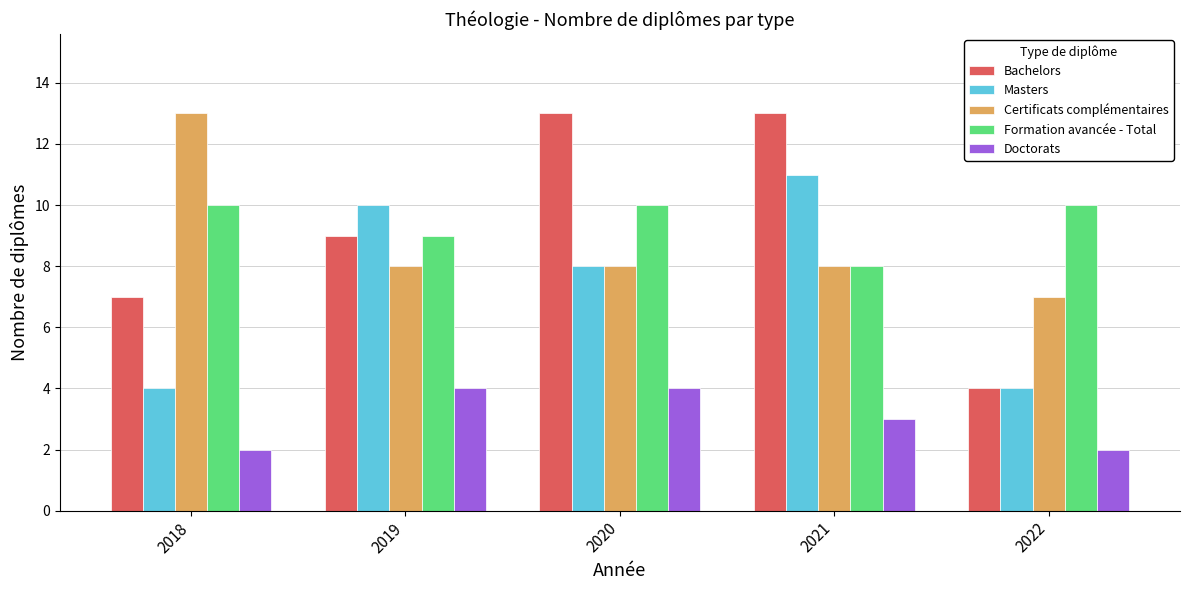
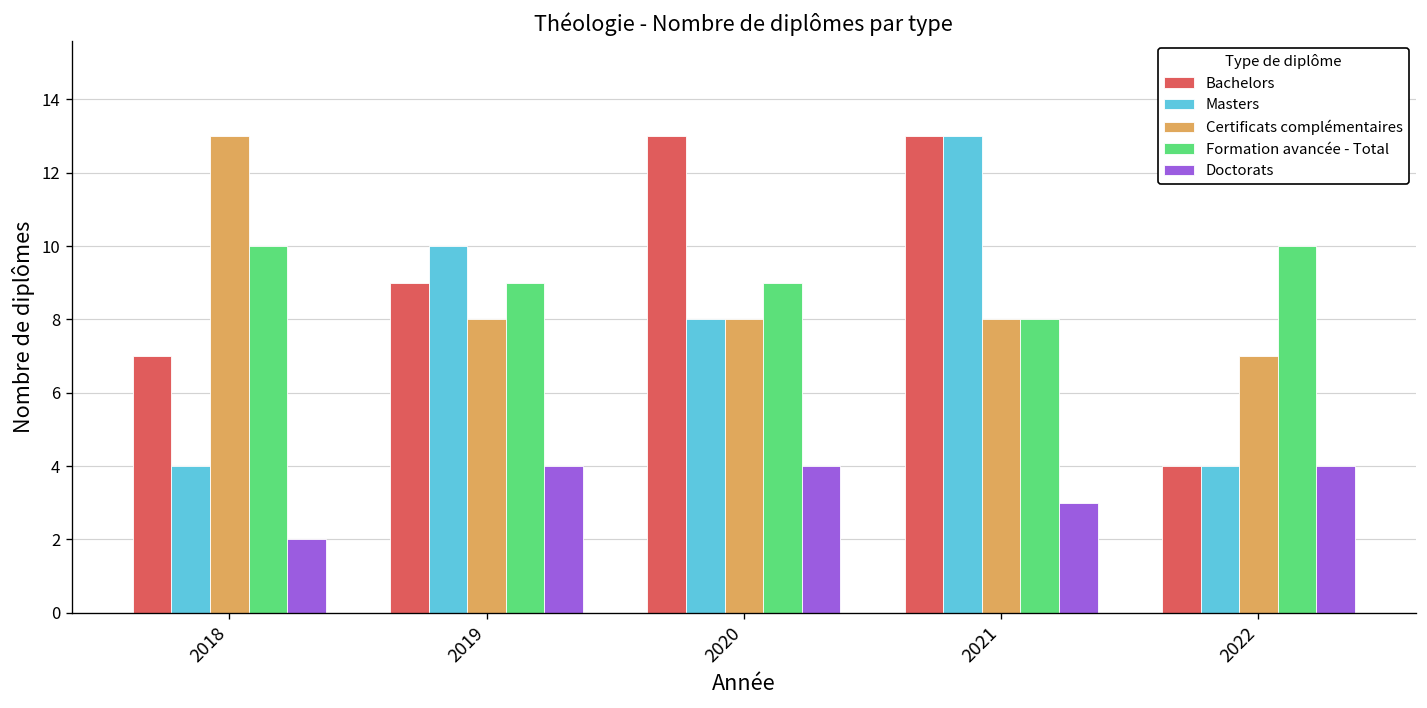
  {
    "Bachelors": {
      "2018": 7,
      "2019": 9,
      "2020": 13,
      "2021": 13,
      "2022": 4
    },
    "Masters": {
      "2018": 4,
      "2019": 10,
      "2020": 8,
-     "2021": 11,
+     "2021": 13,
      "2022": 4
    },
    "Certificats complémentaires": {
      "2018": 13,
      "2019": 8,
      "2020": 8,
      "2021": 8,
      "2022": 7
    },
    "Formation avancée - Total": {
      "2018": 10,
      "2019": 9,
-     "2020": 10,
+     "2020": 9,
      "2021": 8,
      "2022": 10
    },
    "Doctorats": {
      "2018": 2,
      "2019": 4,
      "2020": 4,
      "2021": 3,
-     "2022": 2
+     "2022": 4
    }
  }
